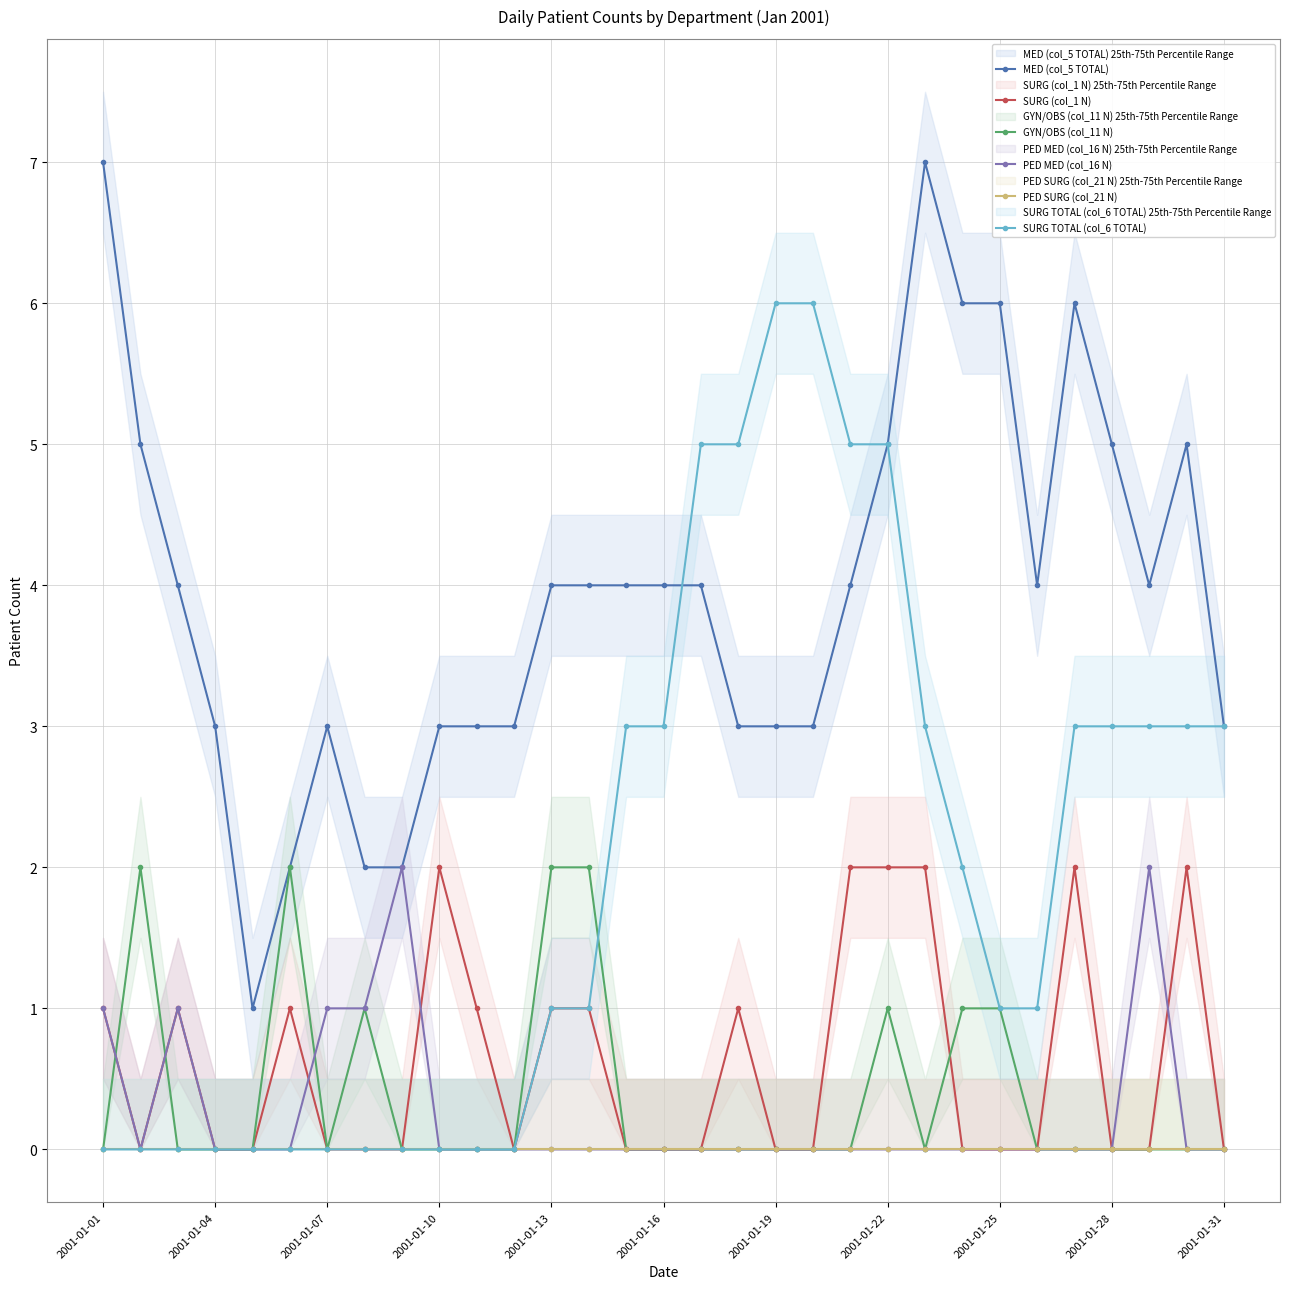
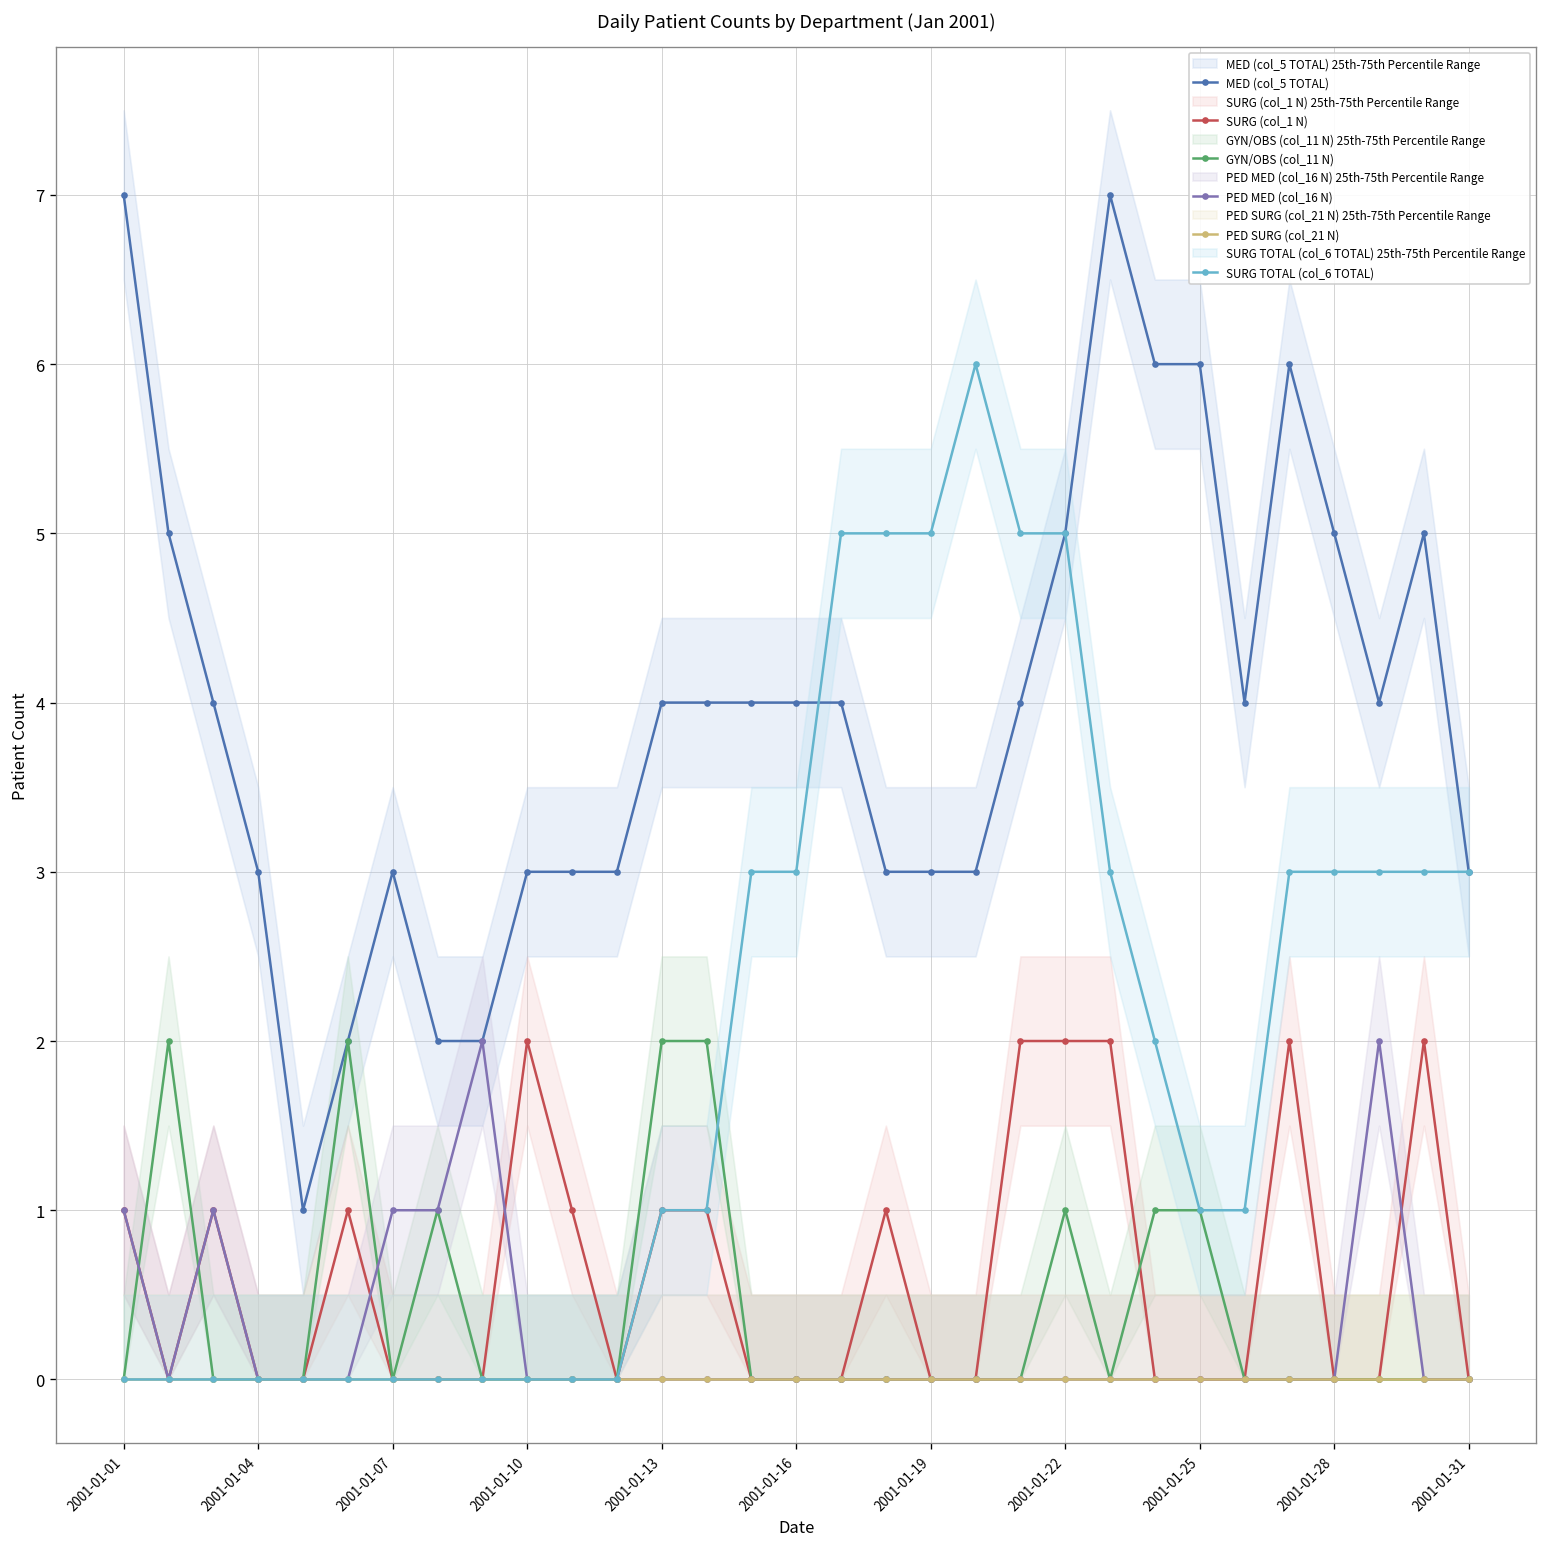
  {
    "SURG (col_1 N)": {
      "2001-01-10": 2,
      "2001-01-22": 2
    },
    "GYN/OBS (col_11 N)": {
      "2001-01-13": 2,
      "2001-01-22": 1
    },
    "SURG TOTAL (col_6 TOTAL)": {
      "2001-01-16": 3,
-     "2001-01-19": 6,
+     "2001-01-19": 5,
      "2001-01-28": 3
    }
  }
